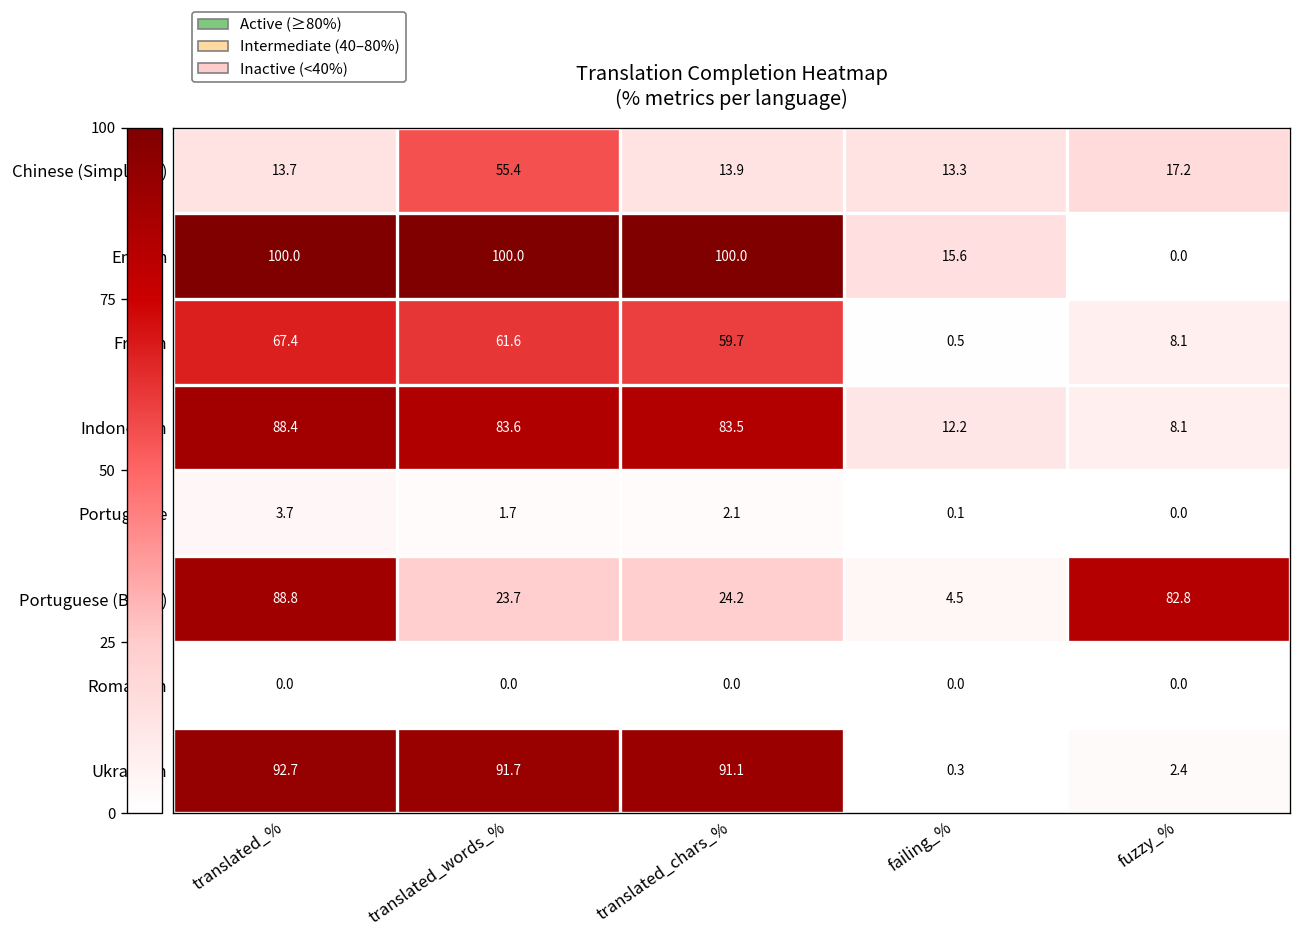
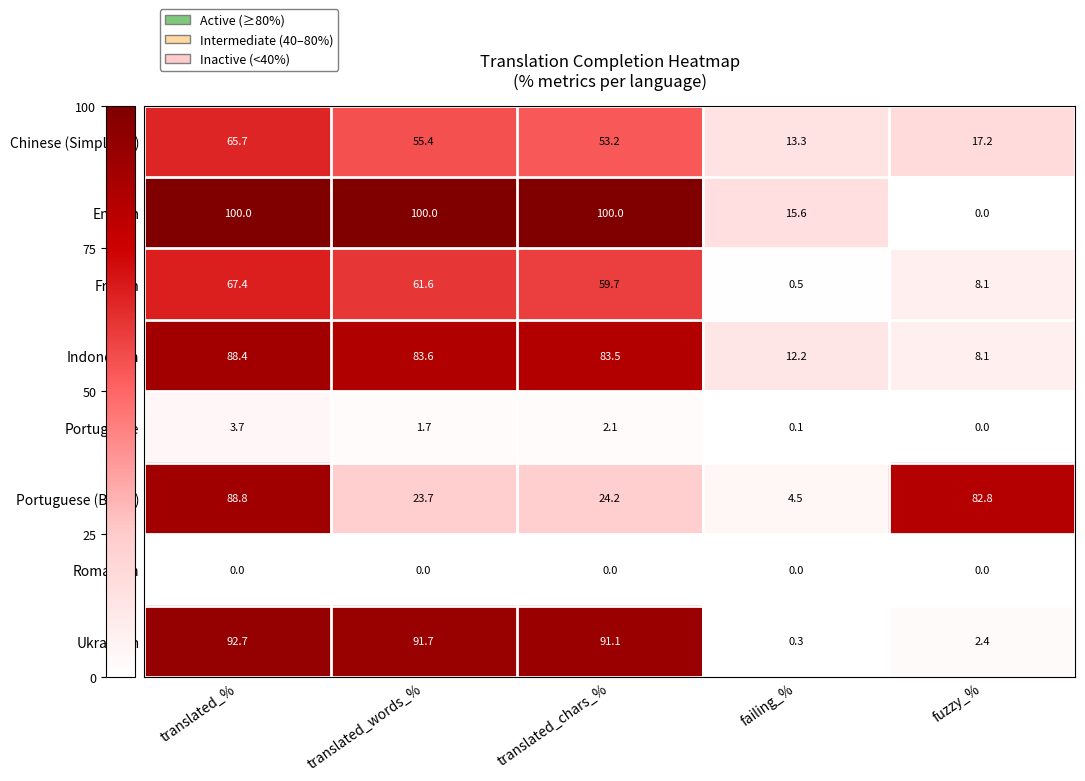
  {
    "Chinese (Simplified)": {
-     "translated_%": 13.7,
+     "translated_%": 65.7,
      "translated_words_%": 55.4,
-     "translated_chars_%": 13.9,
+     "translated_chars_%": 53.2,
      "failing_%": 13.3,
      "fuzzy_%": 17.2
    },
    "Portuguese (Brazil)": {
      "translated_%": 88.8,
      "translated_words_%": 23.7,
      "translated_chars_%": 24.2,
      "failing_%": 4.5,
      "fuzzy_%": 82.8
    }
  }
